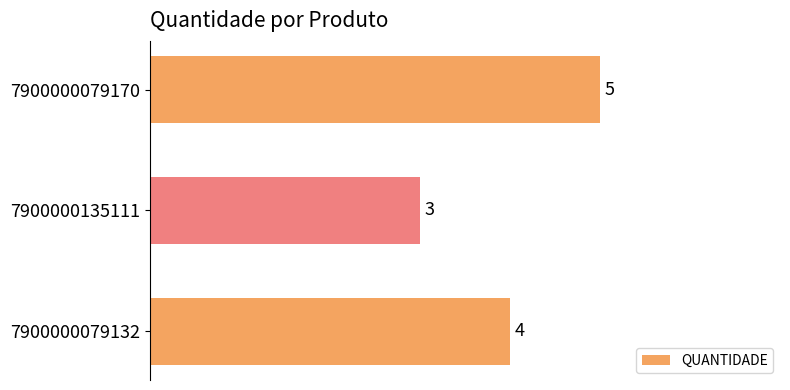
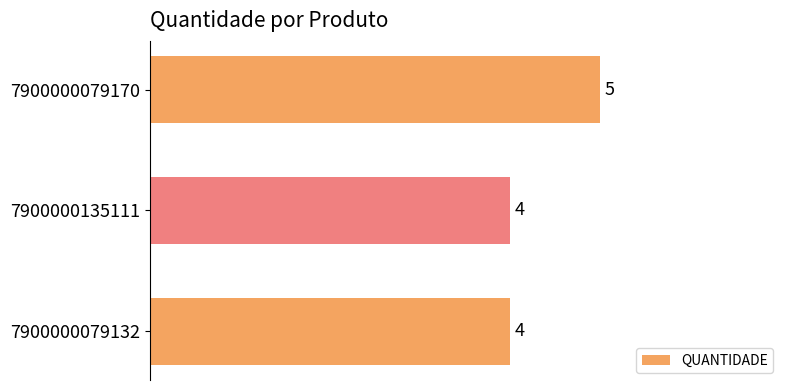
  {
    "7900000079170": 5,
-   "7900000135111": 3,
+   "7900000135111": 4,
    "7900000079132": 4
  }
